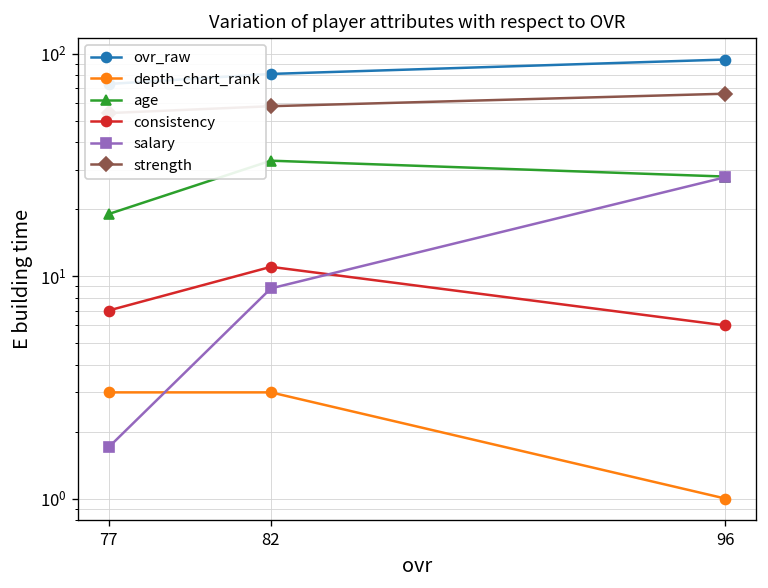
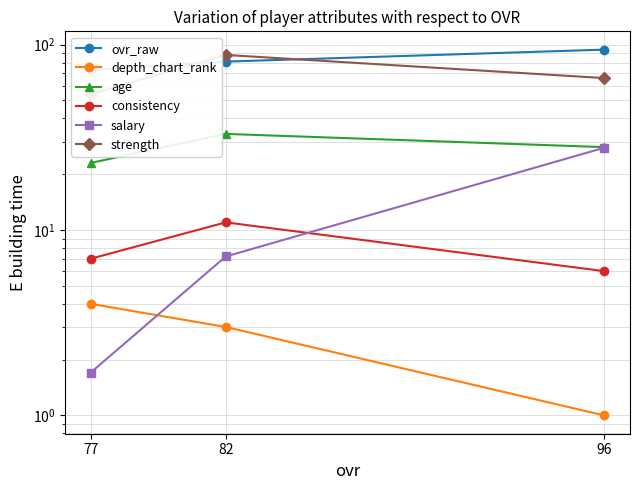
  {
    "ovr_raw": {
      "82": 80,
      "96": 90
    },
    "depth_chart_rank": {
-     "77": 3,
+     "77": 4,
      "82": 3,
      "96": 1
    },
    "age": {
-     "77": 19,
+     "77": 23,
      "82": 33
    },
    "consistency": {
      "77": 7.0,
      "82": 11,
      "96": 6.0
    },
    "salary": {
      "77": 1.7,
-     "82": 9
+     "82": 7.2
    },
    "strength": {
-     "82": 58,
+     "82": 90,
      "96": 66
    }
  }
